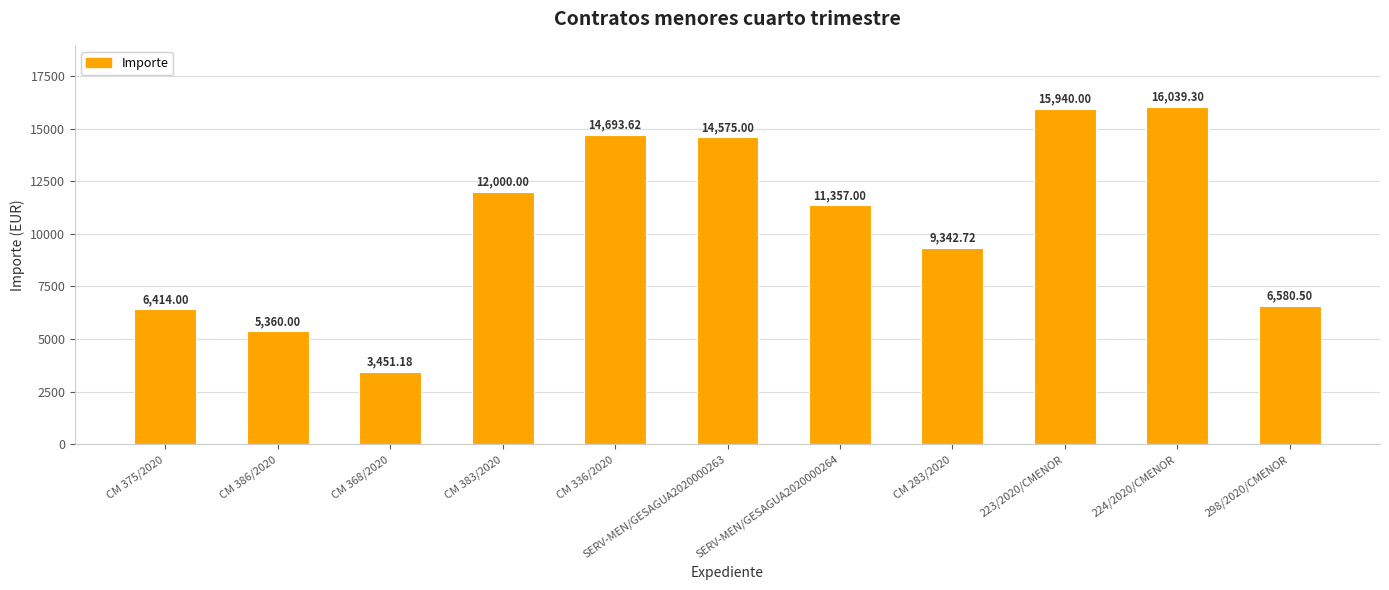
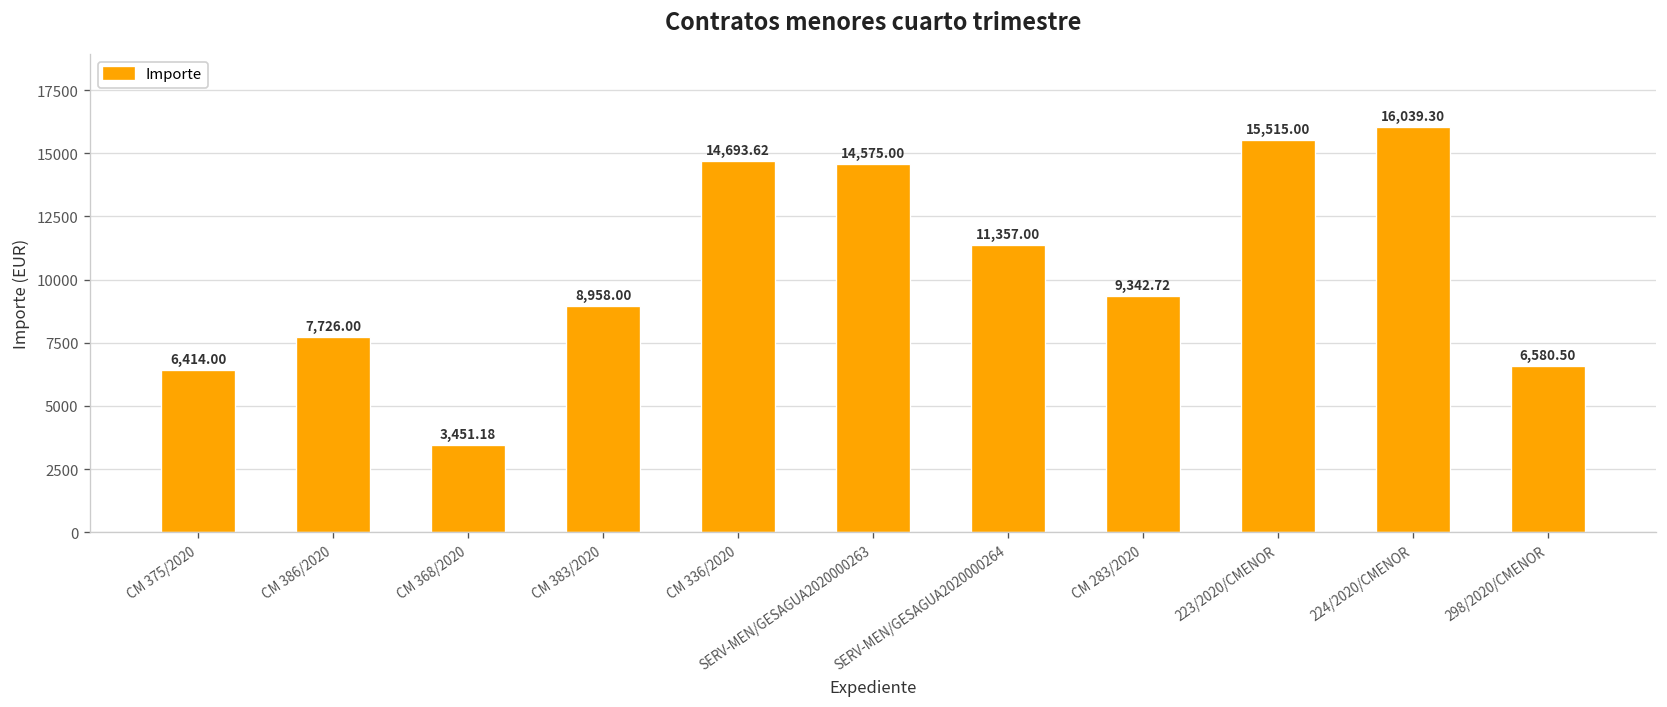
  {
    "CM 375/2020": "6,414.00",
-   "CM 386/2020": "5,360.00",
+   "CM 386/2020": "7,726.00",
    "CM 368/2020": "3,451.18",
-   "CM 383/2020": "12,000.00",
+   "CM 383/2020": "8,958.00",
    "CM 336/2020": "14,693.62",
    "SERV-MEN/GESAGUA2020000263": "14,575.00",
    "SERV-MEN/GESAGUA2020000264": "11,357.00",
    "CM 283/2020": "9,342.72",
-   "223/2020/CMENOR": "15,940.00",
+   "223/2020/CMENOR": "15,515.00",
    "224/2020/CMENOR": "16,039.30",
    "298/2020/CMENOR": "6,580.50"
  }
